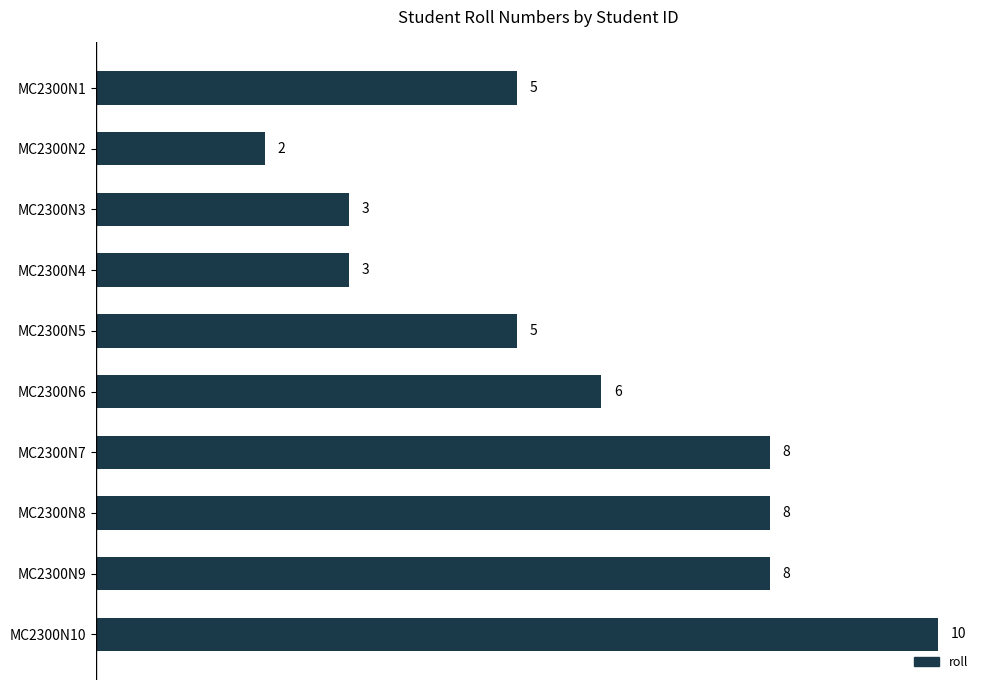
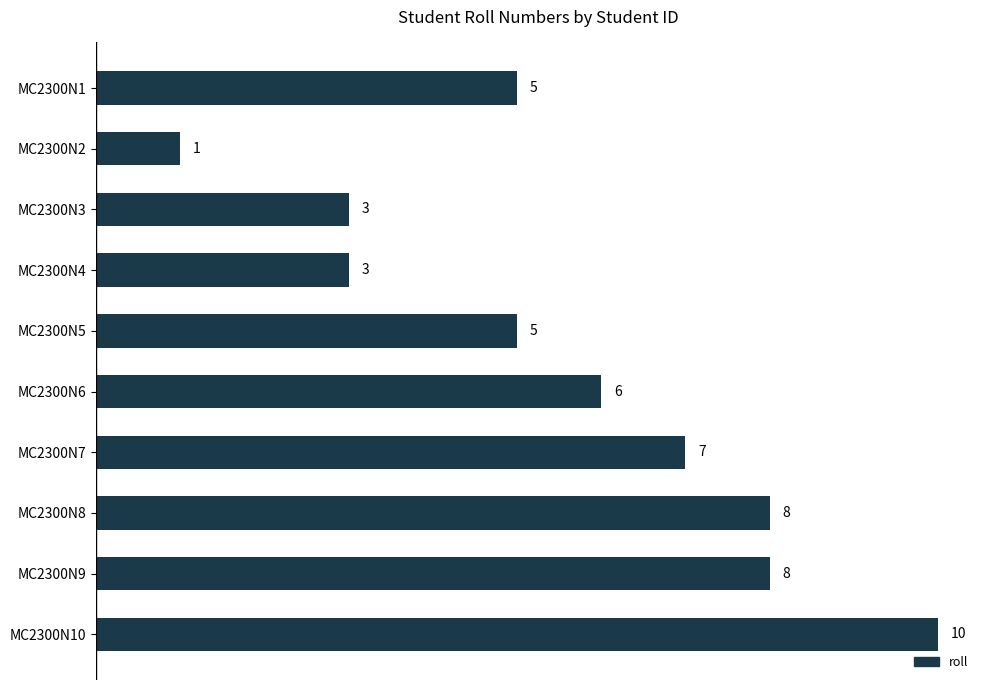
  {
    "MC2300N1": 5,
-   "MC2300N2": 2,
+   "MC2300N2": 1,
    "MC2300N3": 3,
    "MC2300N4": 3,
    "MC2300N5": 5,
    "MC2300N6": 6,
-   "MC2300N7": 8,
+   "MC2300N7": 7,
    "MC2300N8": 8,
    "MC2300N9": 8,
    "MC2300N10": 10
  }
